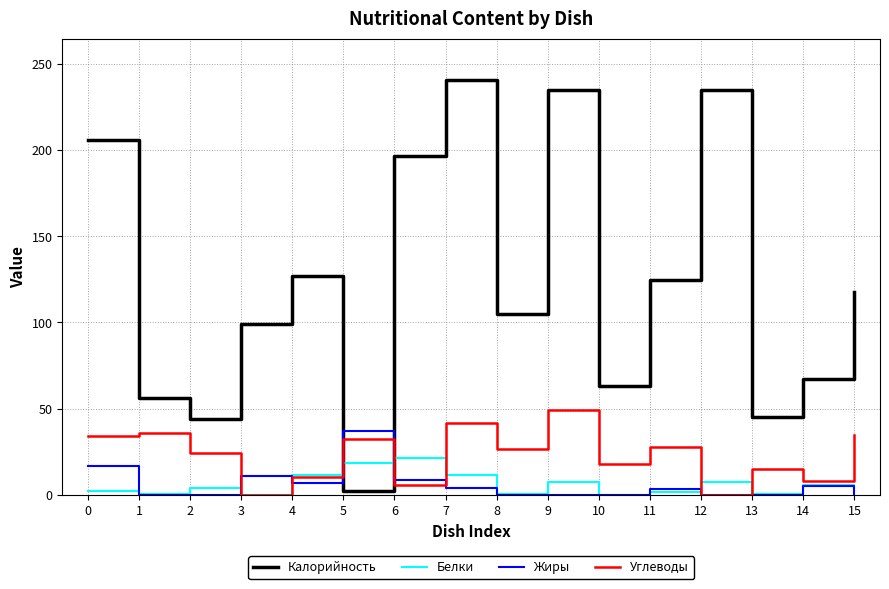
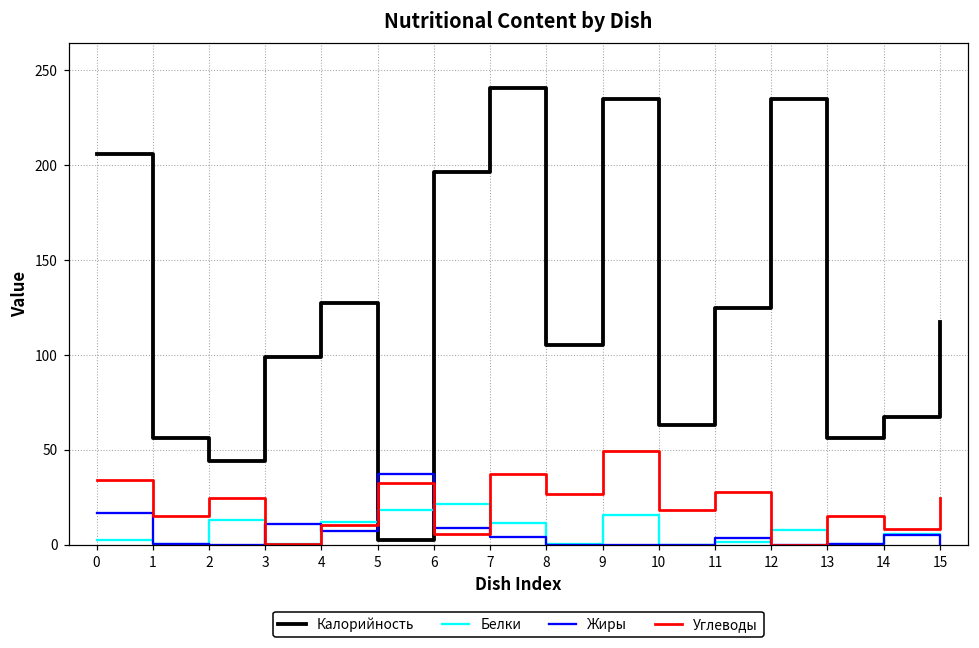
  {
    "Калорийность": {
      "0": 206,
      "1": 56,
      "2": 44,
      "3": 99,
      "4": 127,
      "5": 2,
      "6": 196,
      "7": 241,
      "8": 105,
      "9": 235,
      "10": 63,
      "11": 125,
      "12": 235,
-     "13": 45,
+     "13": 56,
      "14": 67,
      "15": 118
    },
    "Белки": {
      "0": 2,
-     "2": 4,
+     "2": 13,
      "4": 12,
      "5": 18,
      "6": 22,
      "7": 12,
-     "9": 8,
+     "9": 16,
      "11": 2,
      "12": 8,
      "15": 4
    },
    "Жиры": {
      "0": 17,
      "2": 0,
      "3": 11,
      "4": 7,
      "5": 37,
      "6": 9,
      "7": 4,
      "9": 0,
      "11": 3,
      "15": 0
    },
    "Углеводы": {
      "0": 34,
-     "1": 36,
+     "1": 15,
      "2": 25,
      "4": 10,
      "5": 33,
      "6": 6,
-     "7": 42,
+     "7": 37,
      "8": 27,
      "9": 49,
      "10": 18,
      "11": 28,
      "13": 15,
      "14": 8,
-     "15": 35
+     "15": 25
    }
  }
